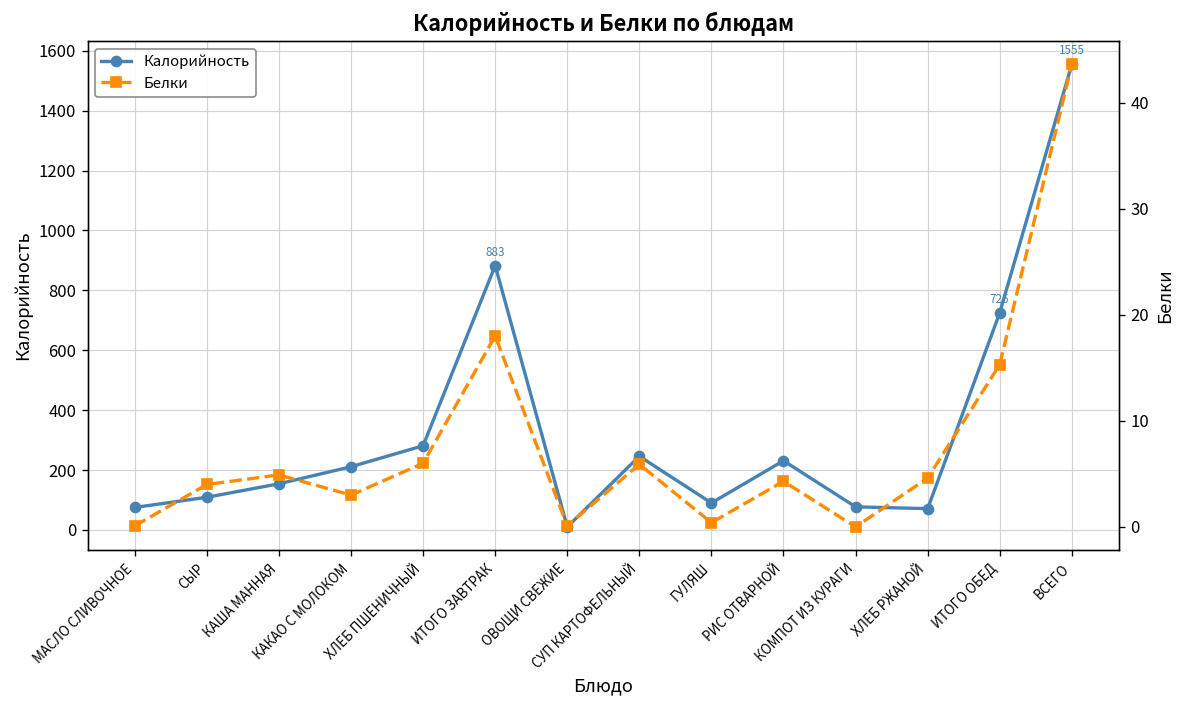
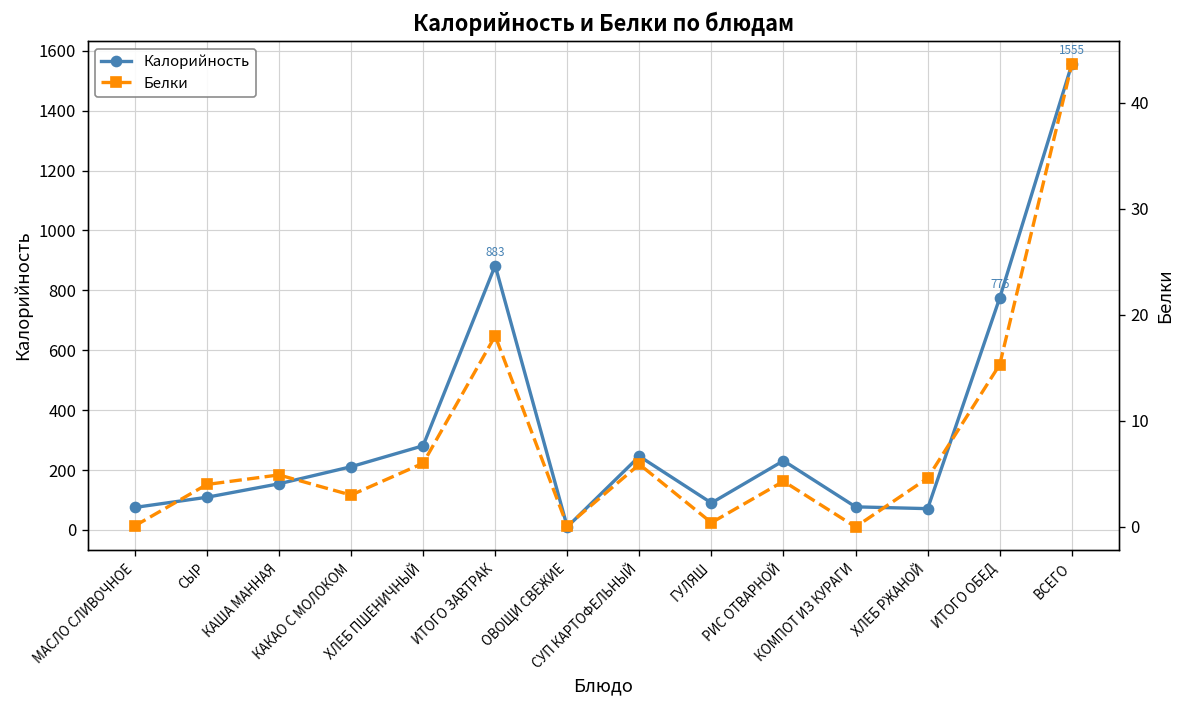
  {
    "Калорийность": {
      "ИТОГО ЗАВТРАК": 883,
-     "ИТОГО ОБЕД": 725,
+     "ИТОГО ОБЕД": 775,
      "ВСЕГО": 1555
    }
  }
